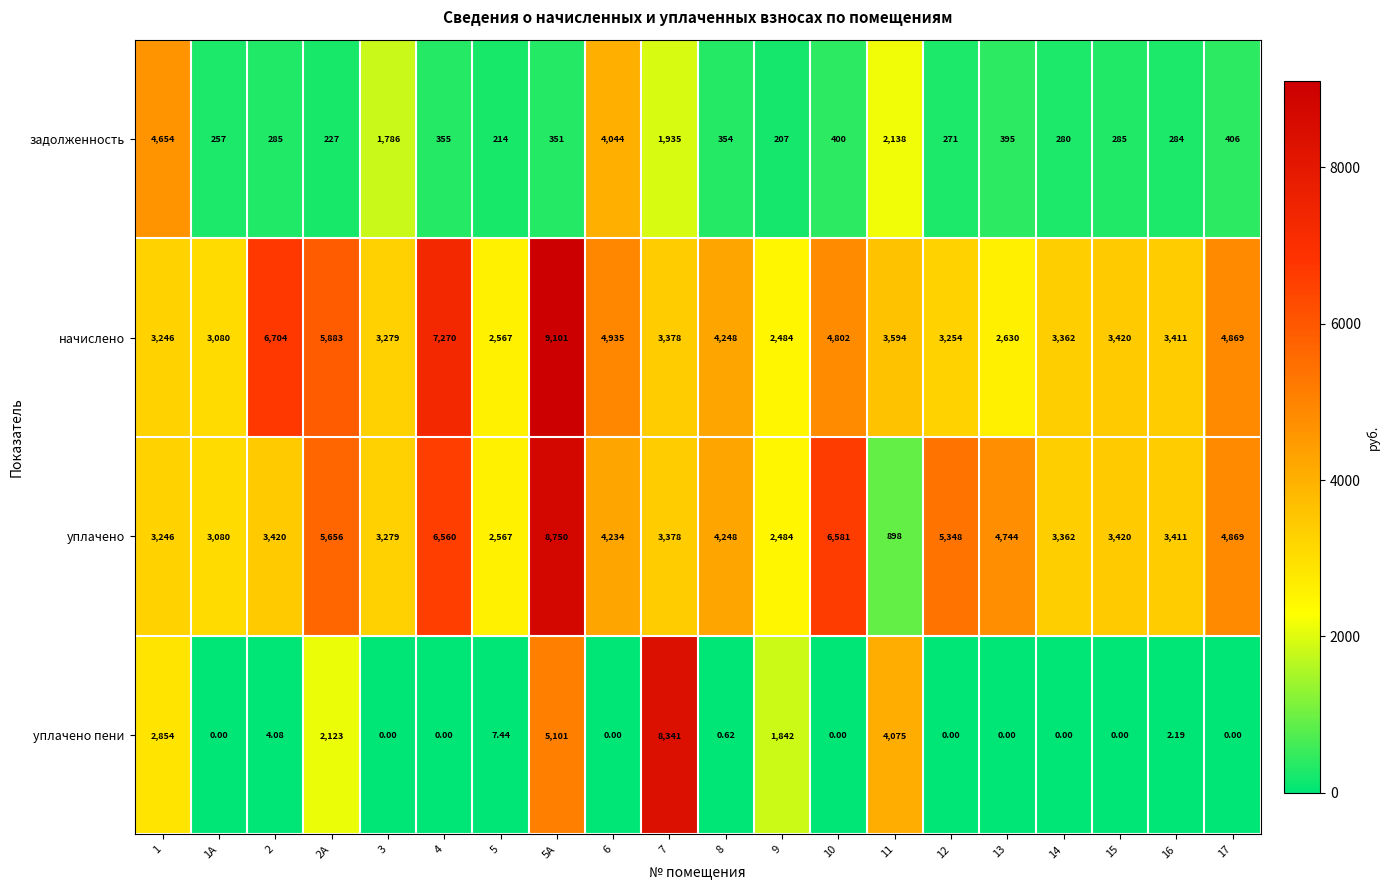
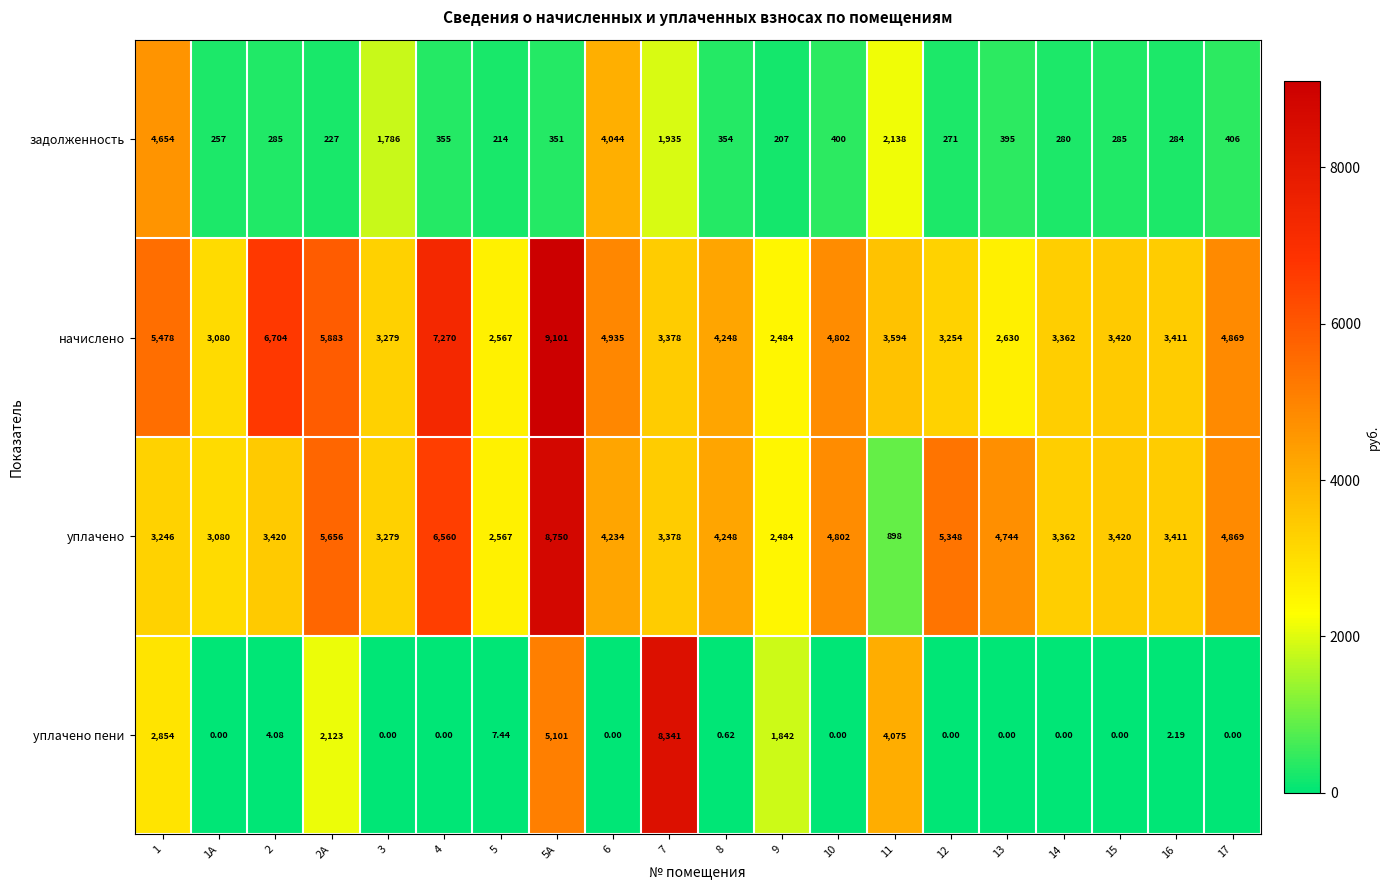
  {
    "задолженность": {
      "1": "4,654",
      "1А": "257",
      "2": "285",
      "2А": "227",
      "3": "1,786",
      "4": "355",
      "5": "214",
      "5А": "351",
      "6": "4,044",
      "7": "1,935",
      "8": "354",
      "9": "207",
      "10": "400",
      "11": "2,138",
      "12": "271",
      "13": "395",
      "14": "280",
      "15": "285",
      "16": "284",
      "17": "406"
    },
    "начислено": {
-     "1": "3,246",
+     "1": "5,478",
      "1А": "3,080",
      "2": "6,704",
      "2А": "5,883",
      "3": "3,279",
      "4": "7,270",
      "5": "2,567",
      "5А": "9,101",
      "6": "4,935",
      "7": "3,378",
      "8": "4,248",
      "9": "2,484",
      "10": "4,802",
      "11": "3,594",
      "12": "3,254",
      "13": "2,630",
      "14": "3,362",
      "15": "3,420",
      "16": "3,411",
      "17": "4,869"
    },
    "уплачено": {
      "1": "3,246",
      "1А": "3,080",
      "2": "3,420",
      "2А": "5,656",
      "3": "3,279",
      "4": "6,560",
      "5": "2,567",
      "5А": "8,750",
      "6": "4,234",
      "7": "3,378",
      "8": "4,248",
      "9": "2,484",
-     "10": "6,581",
+     "10": "4,802",
      "11": "898",
      "12": "5,348",
      "13": "4,744",
      "14": "3,362",
      "15": "3,420",
      "16": "3,411",
      "17": "4,869"
    },
    "уплачено пени": {
      "1": "2,854",
      "1А": "0.00",
      "2": "4.08",
      "2А": "2,123",
      "3": "0.00",
      "4": "0.00",
      "5": "7.44",
      "5А": "5,101",
      "6": "0.00",
      "7": "8,341",
      "8": "0.62",
      "9": "1,842",
      "10": "0.00",
      "11": "4,075",
      "12": "0.00",
      "13": "0.00",
      "14": "0.00",
      "15": "0.00",
      "16": "2.19",
      "17": "0.00"
    }
  }
